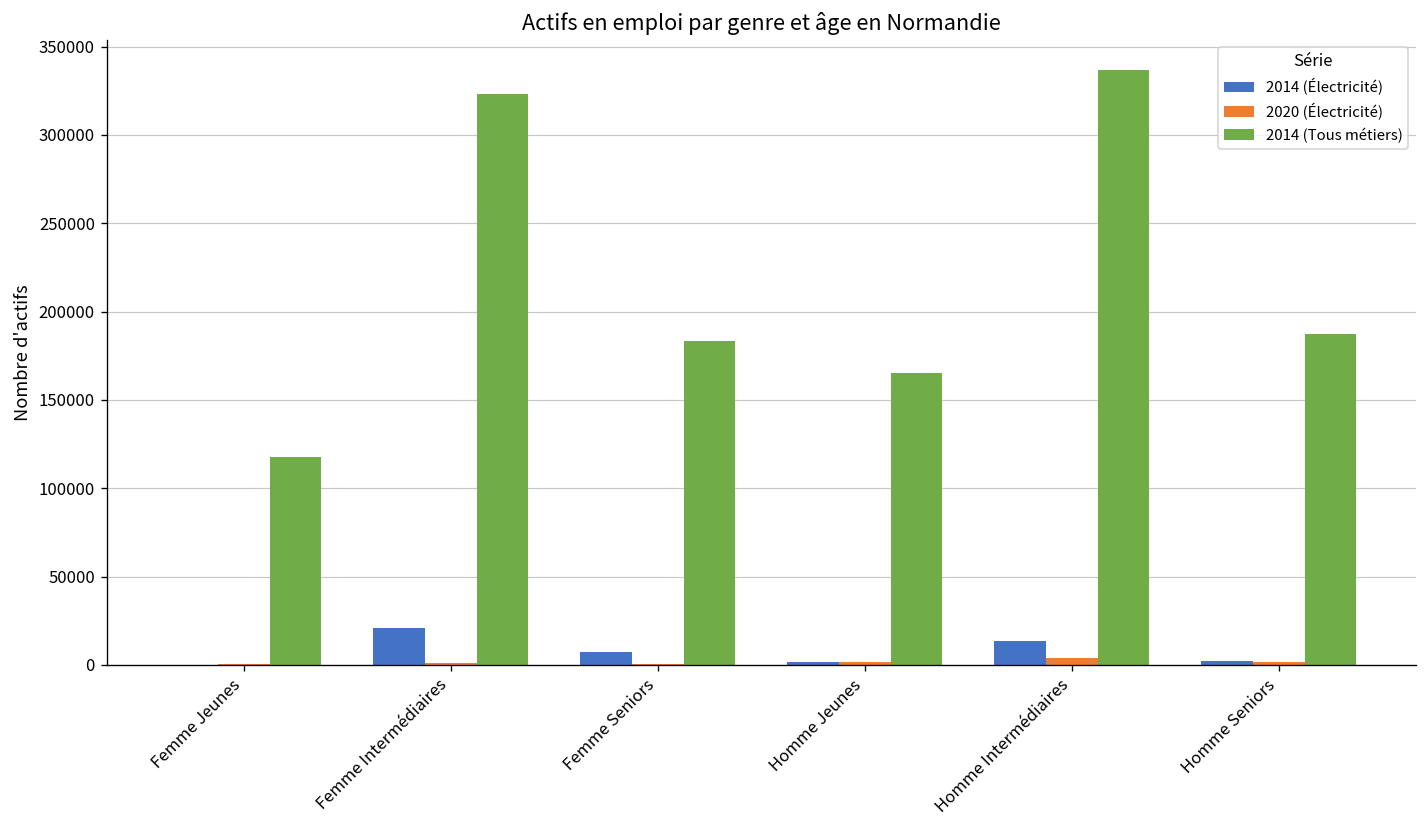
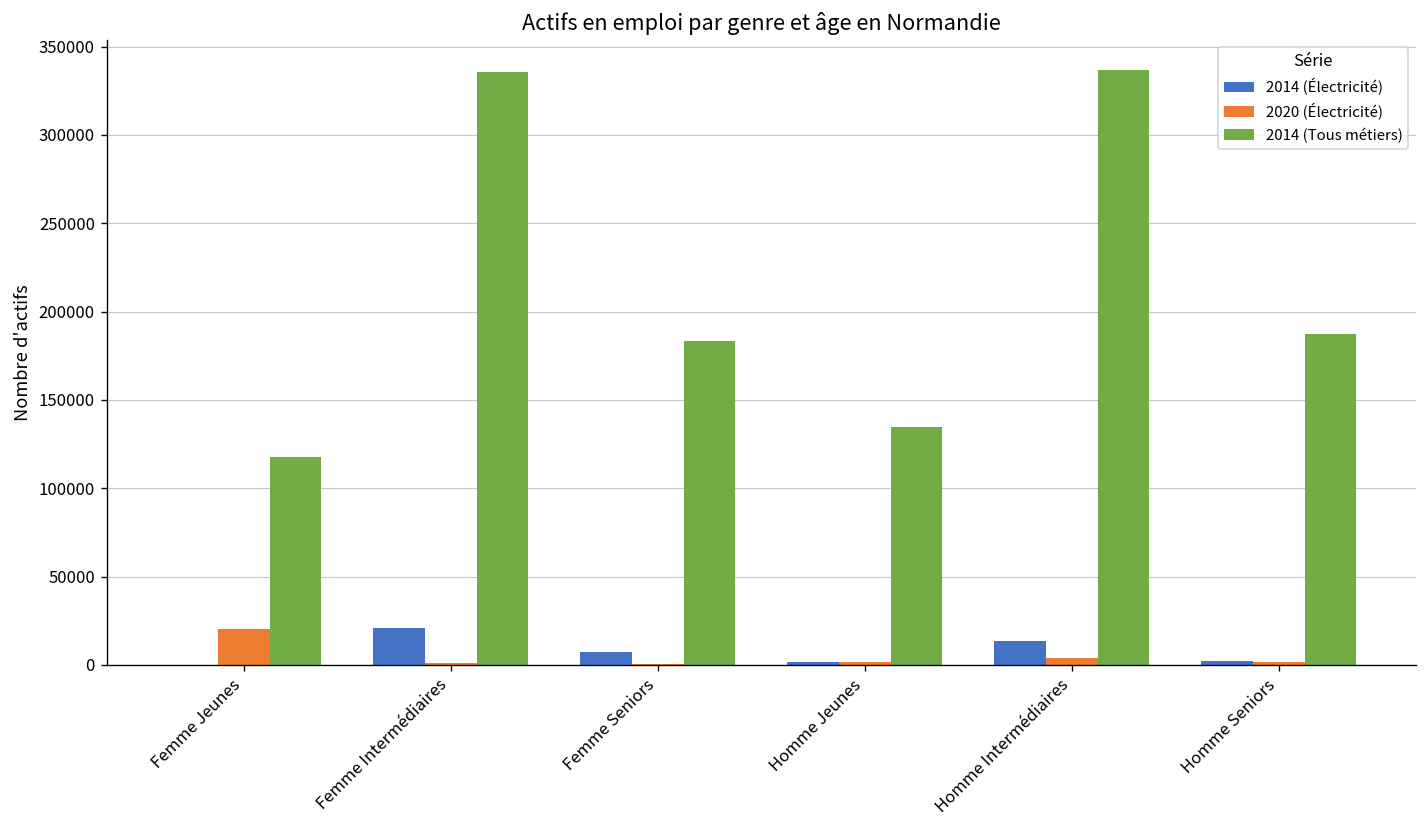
  {
    "2014 (Électricité)": {
      "Femme Intermédiaires": 21000,
      "Femme Seniors": 7000,
      "Homme Jeunes": 2000,
      "Homme Intermédiaires": 14000,
      "Homme Seniors": 2000
    },
    "2020 (Électricité)": {
-     "Femme Jeunes": 0,
+     "Femme Jeunes": 20000,
      "Homme Jeunes": 2000,
      "Homme Intermédiaires": 4000,
      "Homme Seniors": 2000
    },
    "2014 (Tous métiers)": {
      "Femme Jeunes": 118000,
-     "Femme Intermédiaires": 323000,
+     "Femme Intermédiaires": 335000,
      "Femme Seniors": 183000,
-     "Homme Jeunes": 165000,
+     "Homme Jeunes": 134000,
      "Homme Intermédiaires": 337000,
      "Homme Seniors": 187000
    }
  }
